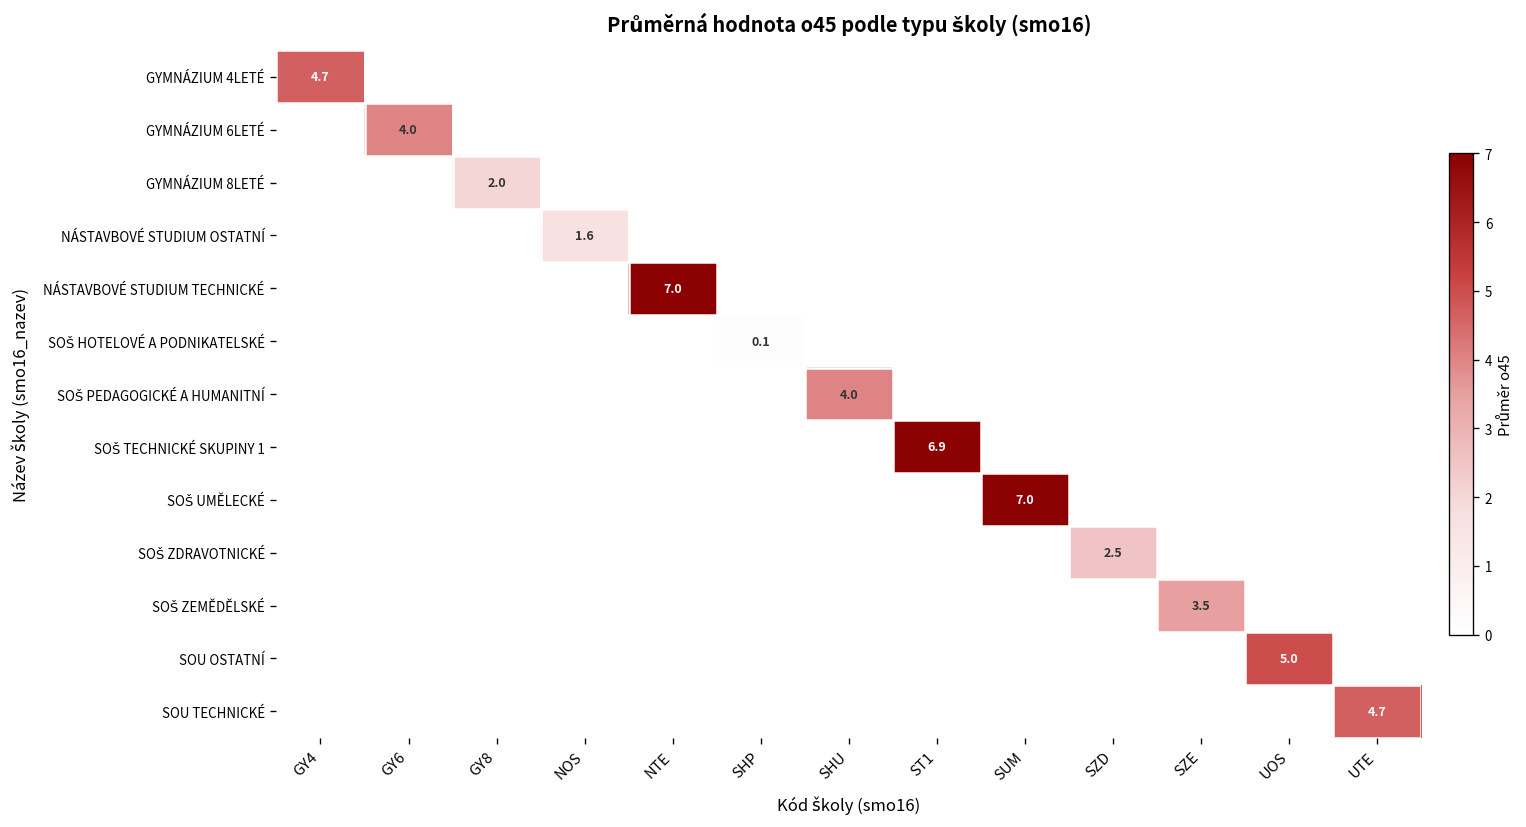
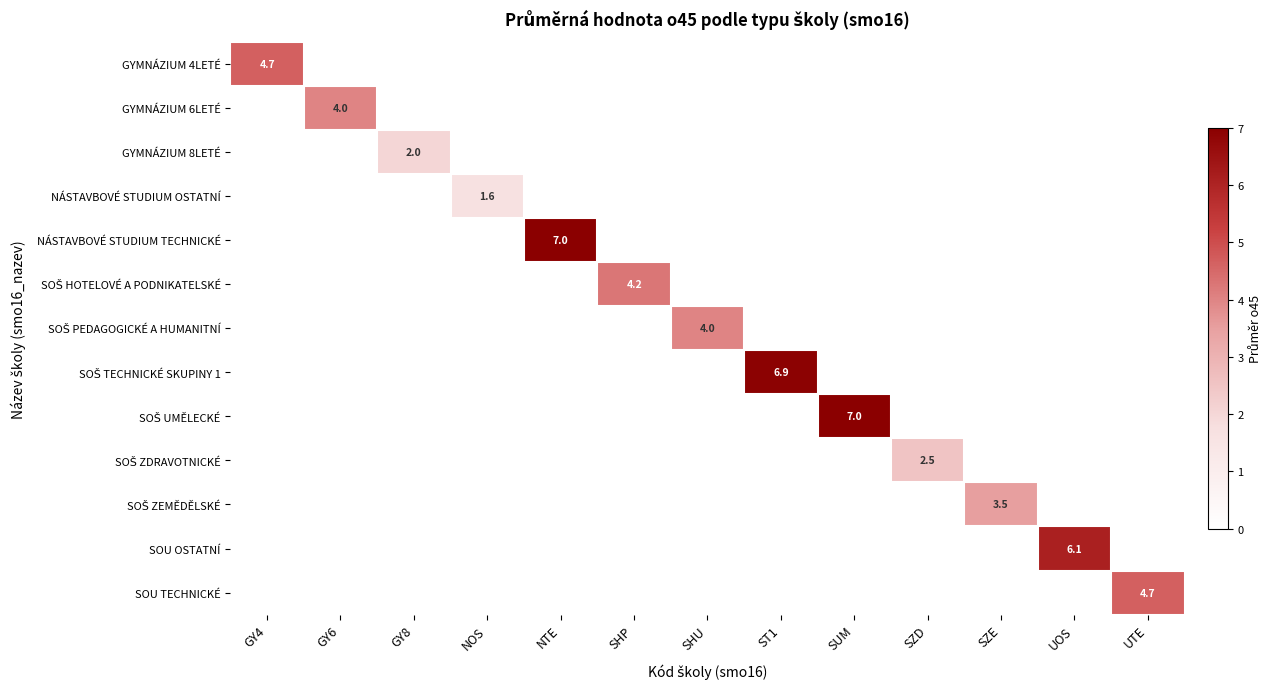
  {
    "GYMNÁZIUM 4LETÉ": {
      "GY4": 4.7
    },
    "GYMNÁZIUM 6LETÉ": {
      "GY6": 4.0
    },
    "GYMNÁZIUM 8LETÉ": {
      "GY8": 2.0
    },
    "NÁSTAVBOVÉ STUDIUM OSTATNÍ": {
      "NOS": 1.6
    },
    "NÁSTAVBOVÉ STUDIUM TECHNICKÉ": {
      "NTE": 7.0
    },
    "SOŠ HOTELOVÉ A PODNIKATELSKÉ": {
-     "SHP": 0.1
+     "SHP": 4.2
    },
    "SOŠ PEDAGOGICKÉ A HUMANITNÍ": {
      "SHU": 4.0
    },
    "SOŠ TECHNICKÉ SKUPINY 1": {
      "ST1": 6.9
    },
    "SOŠ UMĚLECKÉ": {
      "SUM": 7.0
    },
    "SOŠ ZDRAVOTNICKÉ": {
      "SZD": 2.5
    },
    "SOŠ ZEMĚDĚLSKÉ": {
      "SZE": 3.5
    },
    "SOU OSTATNÍ": {
-     "UOS": 5.0
+     "UOS": 6.1
    },
    "SOU TECHNICKÉ": {
      "UTE": 4.7
    }
  }
